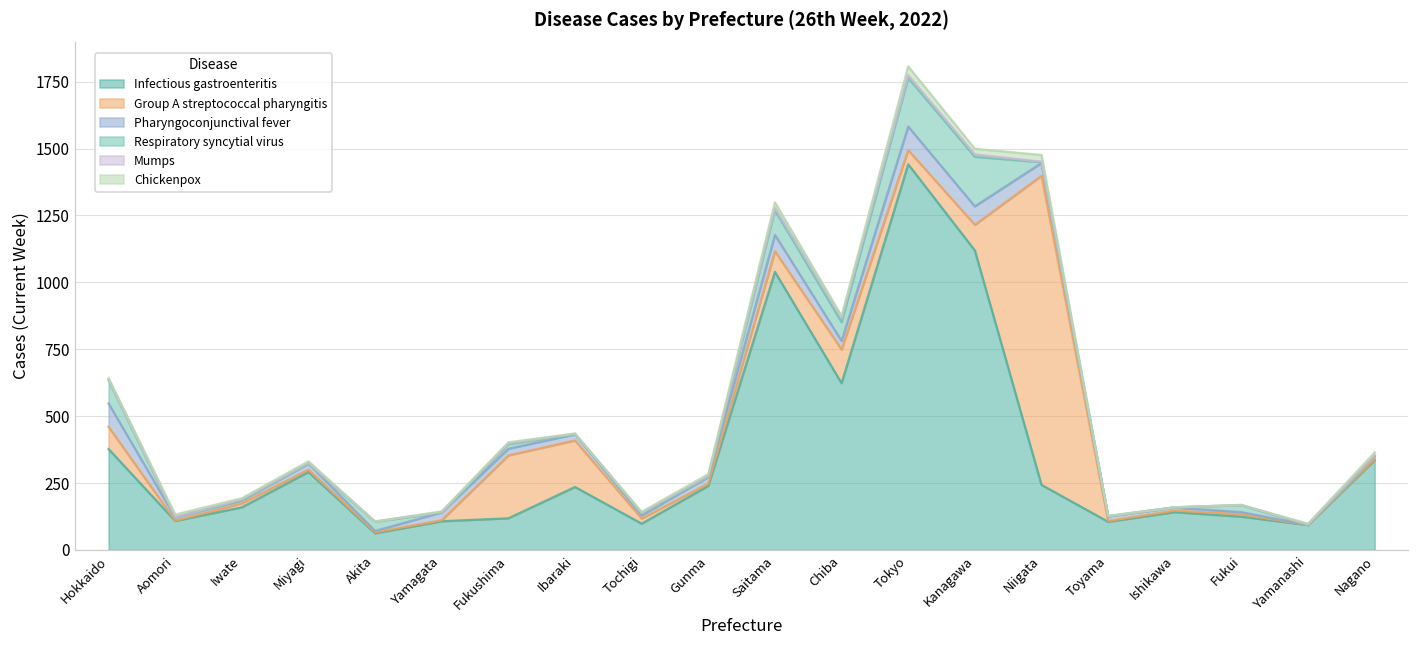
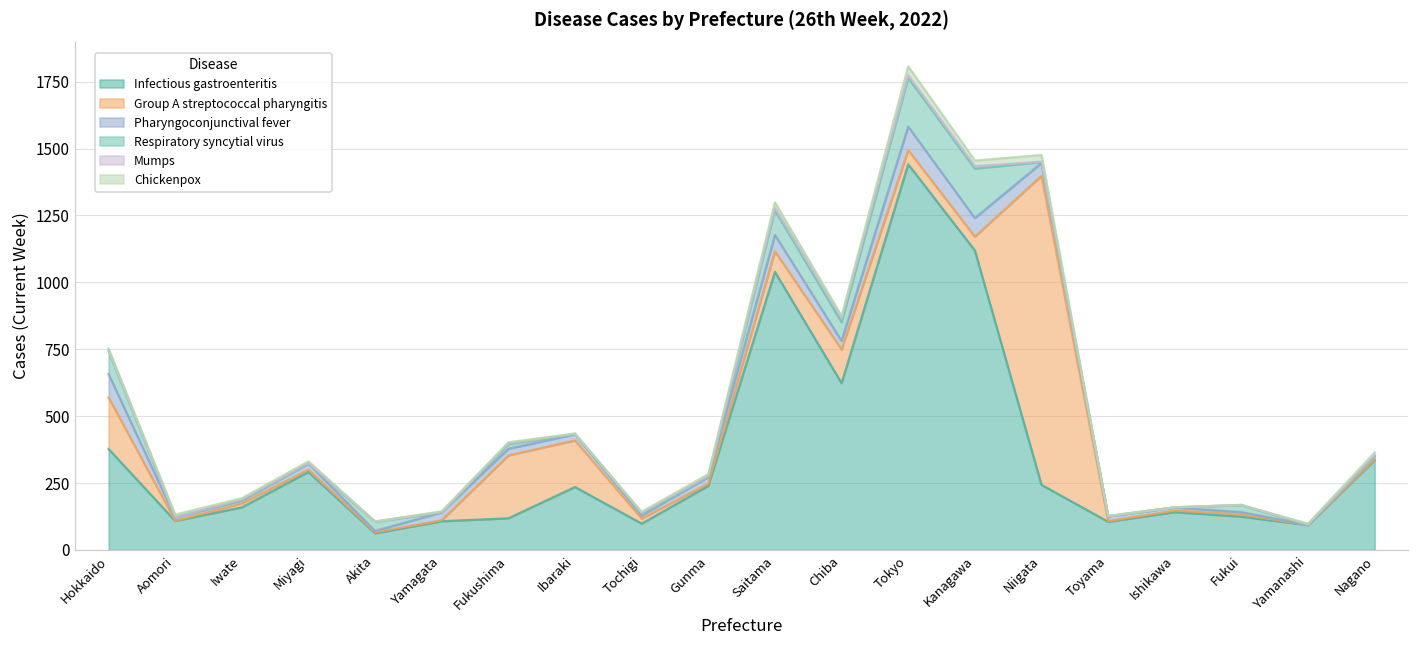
  {
    "Group A streptococcal pharyngitis": {
-     "Hokkaido": 80,
+     "Hokkaido": 190,
      "Iwate": 20,
      "Fukushima": 240,
      "Ibaraki": 170,
      "Tochigi": 20,
      "Saitama": 80,
      "Chiba": 130,
      "Tokyo": 50,
-     "Kanagawa": 100,
+     "Kanagawa": 50,
      "Niigata": 1160
    }
  }
